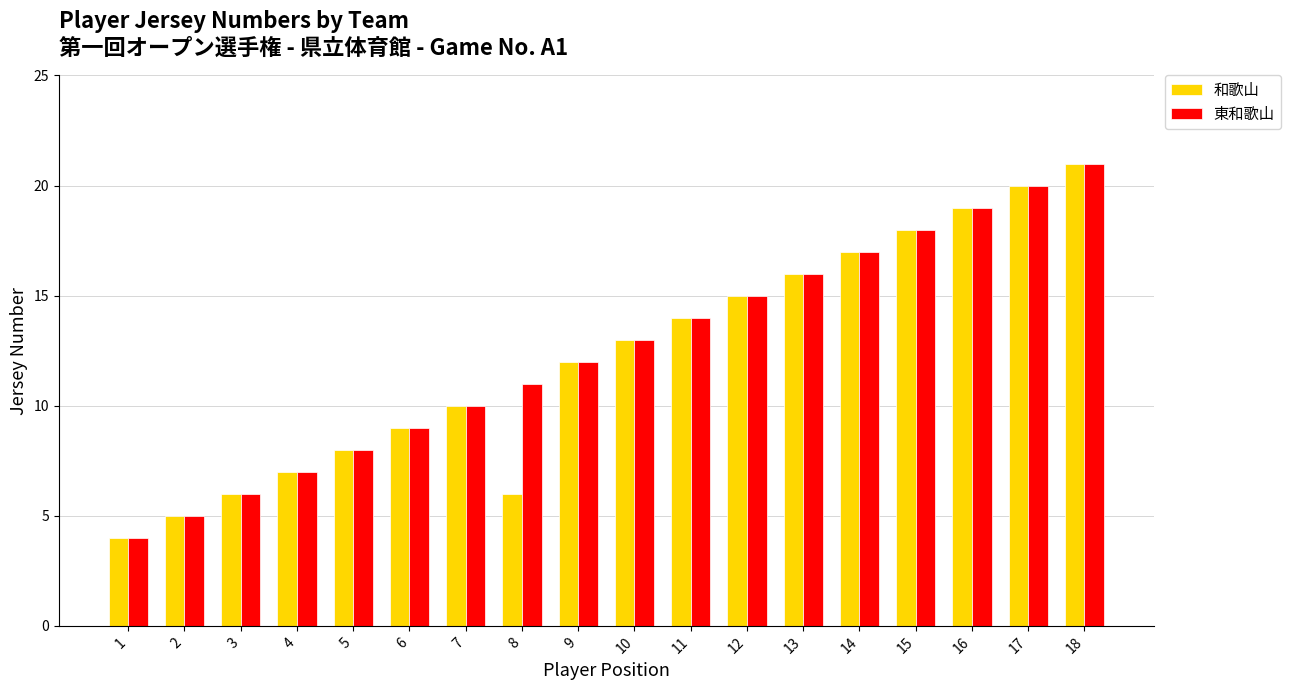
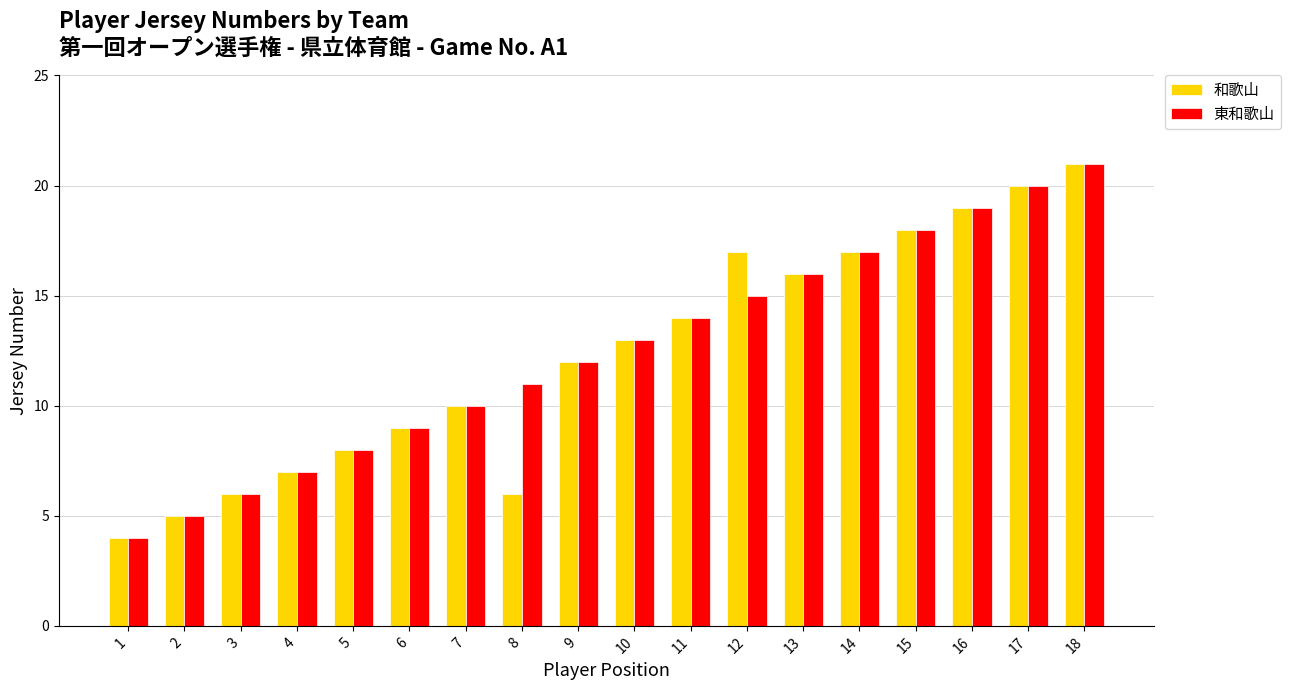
  {
    "和歌山": {
      "1": 4,
      "2": 5,
      "3": 6,
      "4": 7,
      "5": 8,
      "6": 9,
      "7": 10,
      "8": 6,
      "9": 12,
      "10": 13,
      "11": 14,
-     "12": 15,
+     "12": 17,
      "13": 16,
      "14": 17,
      "15": 18,
      "16": 19,
      "17": 20,
      "18": 21
    },
    "東和歌山": {
      "1": 4,
      "2": 5,
      "3": 6,
      "4": 7,
      "5": 8,
      "6": 9,
      "7": 10,
      "8": 11,
      "9": 12,
      "10": 13,
      "11": 14,
      "12": 15,
      "13": 16,
      "14": 17,
      "15": 18,
      "16": 19,
      "17": 20,
      "18": 21
    }
  }
